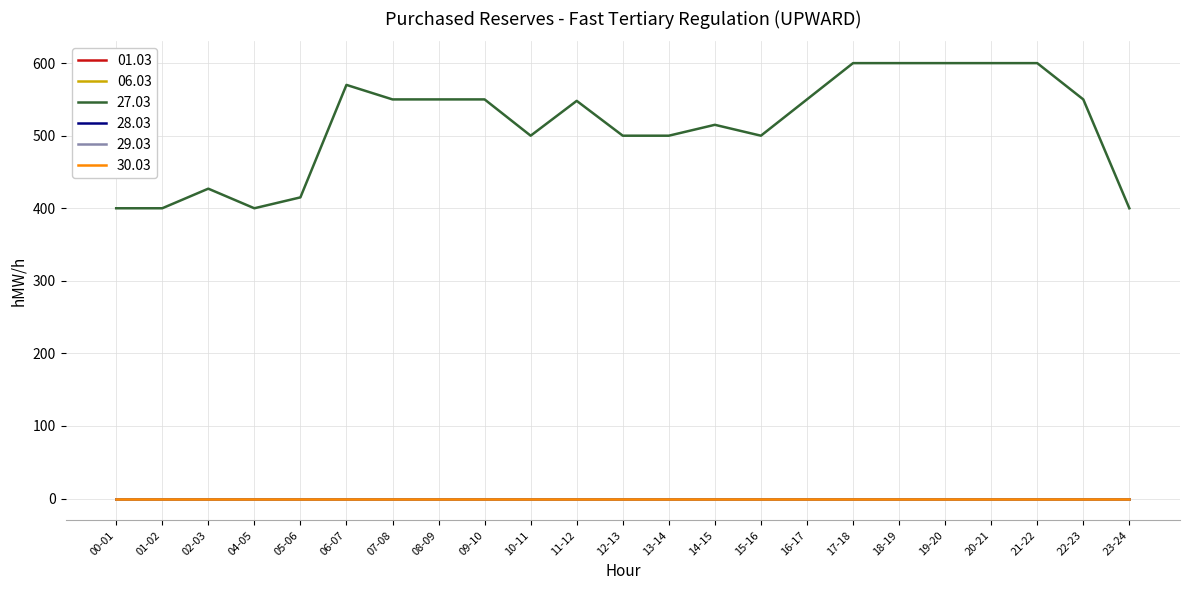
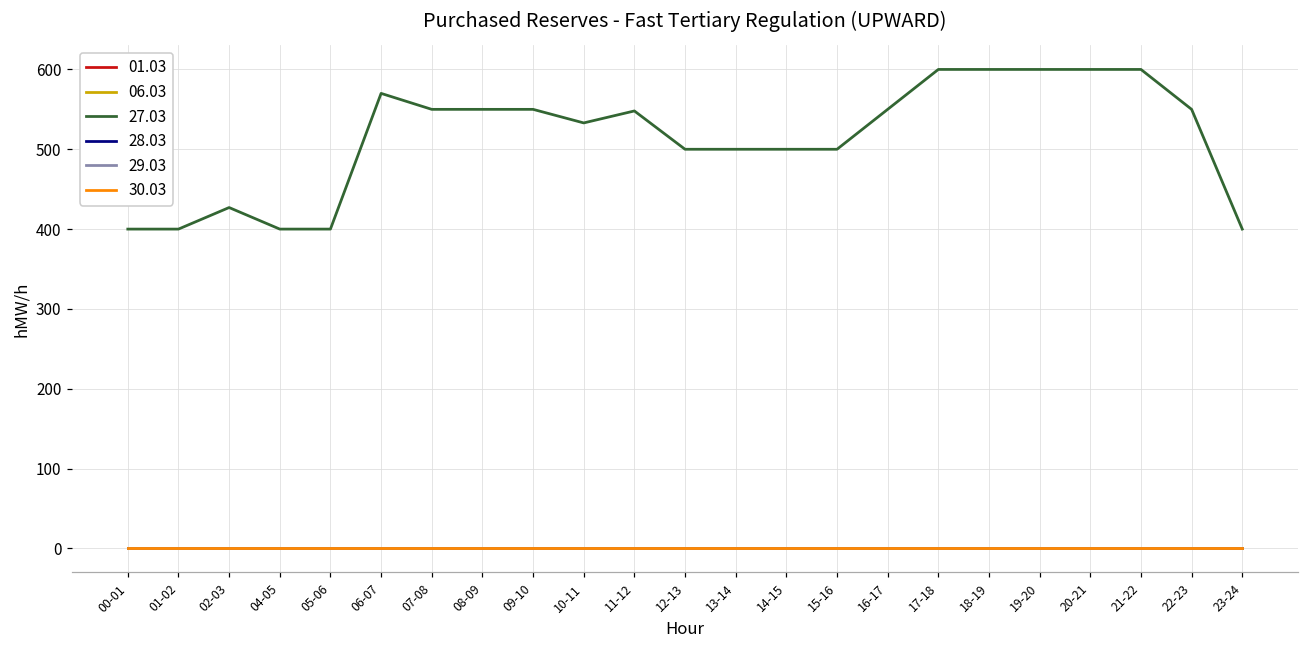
  {
    "30.03": {
      "00-01": 0,
      "01-02": 0,
      "02-03": 0,
      "04-05": 0,
      "05-06": 0,
      "06-07": 0,
      "07-08": 0,
      "08-09": 0,
      "09-10": 0,
      "10-11": 0,
      "11-12": 0,
      "12-13": 0,
      "13-14": 0,
      "14-15": 0,
      "15-16": 0,
      "16-17": 0,
      "17-18": 0,
      "18-19": 0,
      "19-20": 0,
      "20-21": 0,
      "21-22": 0,
      "22-23": 0,
      "23-24": 0
    },
    "27.03": {
      "00-01": 400,
      "01-02": 400,
      "02-03": 430,
      "04-05": 400,
-     "05-06": 420,
+     "05-06": 400,
      "06-07": 570,
      "07-08": 550,
      "08-09": 550,
      "09-10": 550,
-     "10-11": 500,
+     "10-11": 530,
      "11-12": 550,
      "12-13": 500,
      "13-14": 500,
-     "14-15": 520,
+     "14-15": 500,
      "15-16": 500,
      "16-17": 550,
      "17-18": 600,
      "18-19": 600,
      "19-20": 600,
      "20-21": 600,
      "21-22": 600,
      "22-23": 550,
      "23-24": 400
    }
  }
